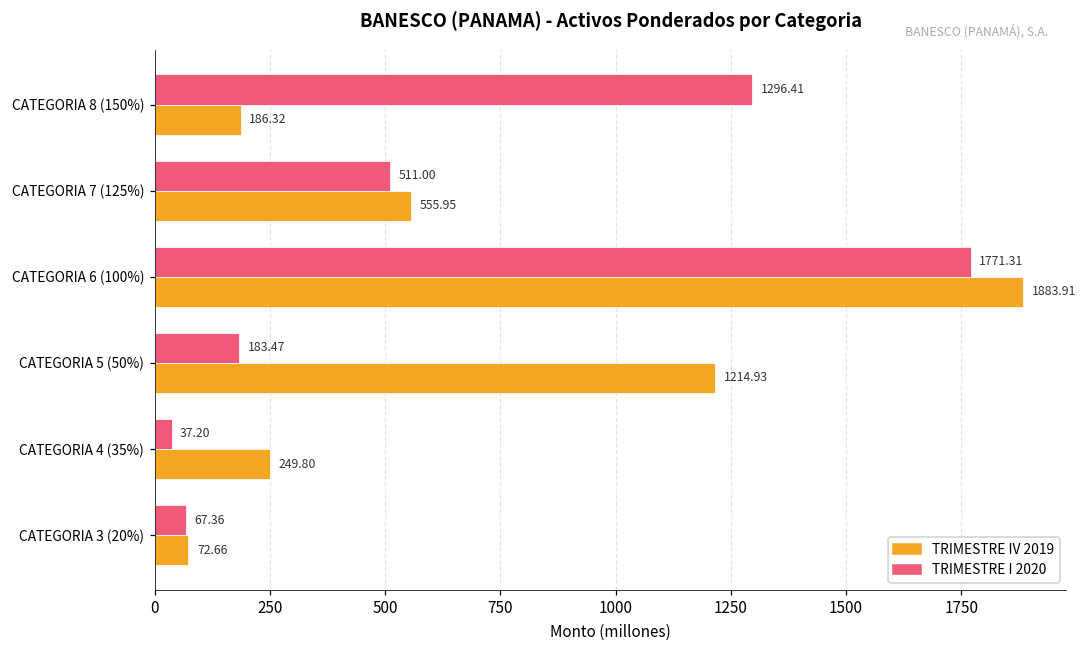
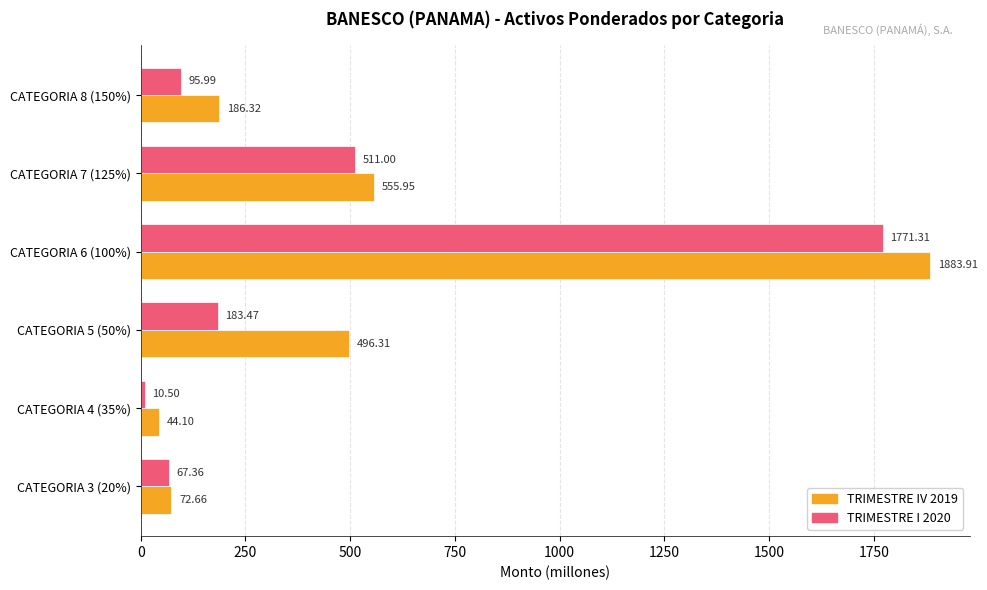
  {
    "TRIMESTRE IV 2019": {
      "CATEGORIA 8 (150%)": 186.32,
      "CATEGORIA 7 (125%)": 555.95,
      "CATEGORIA 6 (100%)": 1883.91,
-     "CATEGORIA 5 (50%)": 1214.93,
-     "CATEGORIA 4 (35%)": 249.80,
+     "CATEGORIA 5 (50%)": 496.31,
+     "CATEGORIA 4 (35%)": 44.10,
      "CATEGORIA 3 (20%)": 72.66
    },
    "TRIMESTRE I 2020": {
-     "CATEGORIA 8 (150%)": 1296.41,
+     "CATEGORIA 8 (150%)": 95.99,
      "CATEGORIA 7 (125%)": 511.00,
      "CATEGORIA 6 (100%)": 1771.31,
      "CATEGORIA 5 (50%)": 183.47,
-     "CATEGORIA 4 (35%)": 37.20,
+     "CATEGORIA 4 (35%)": 10.50,
      "CATEGORIA 3 (20%)": 67.36
    }
  }
